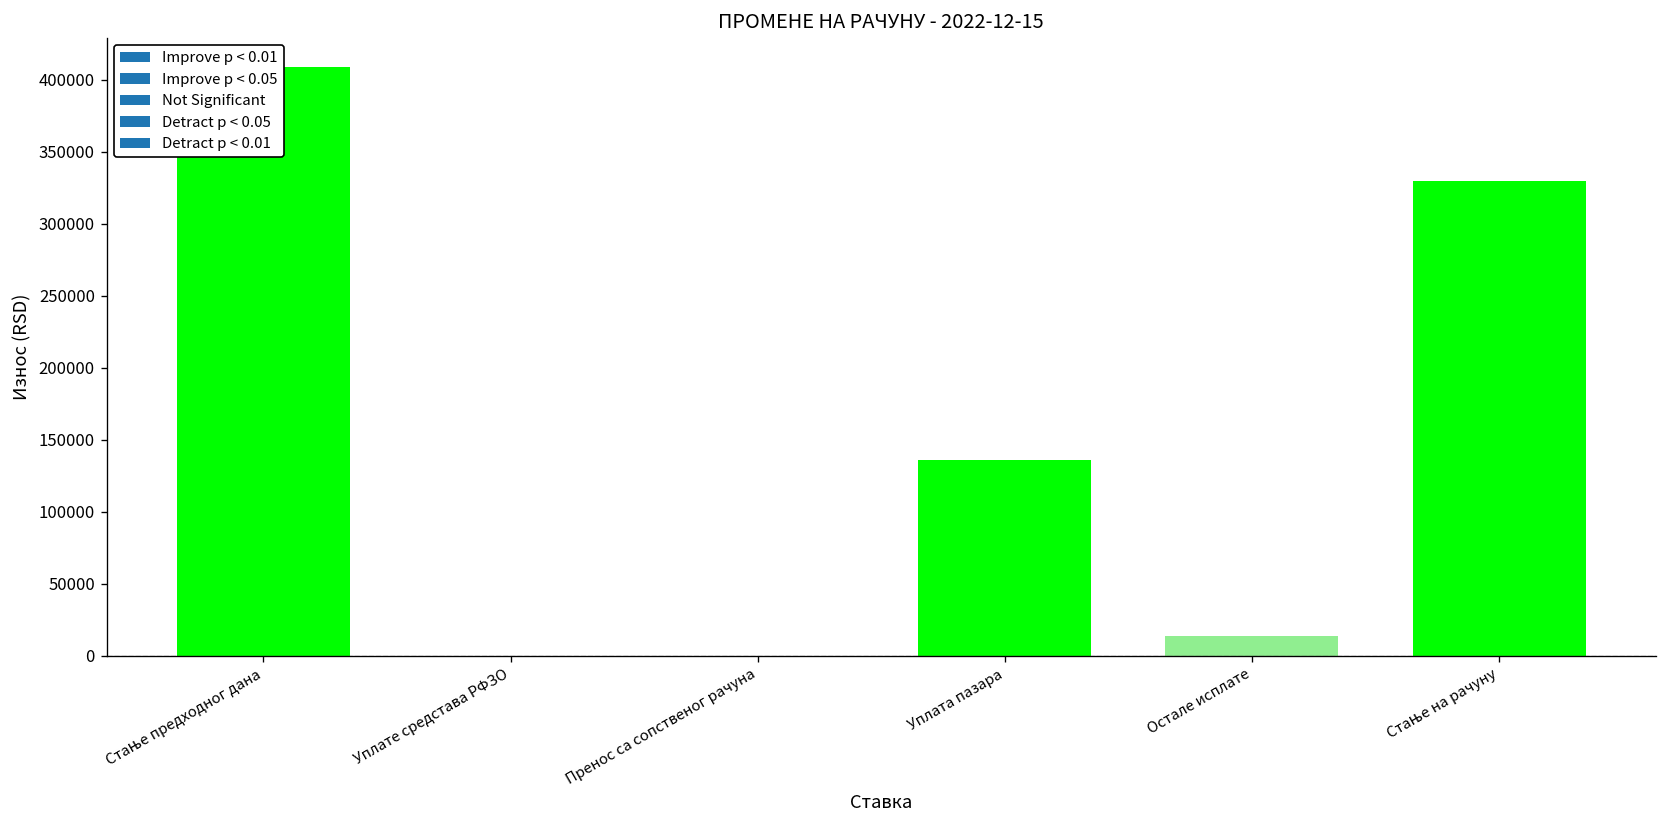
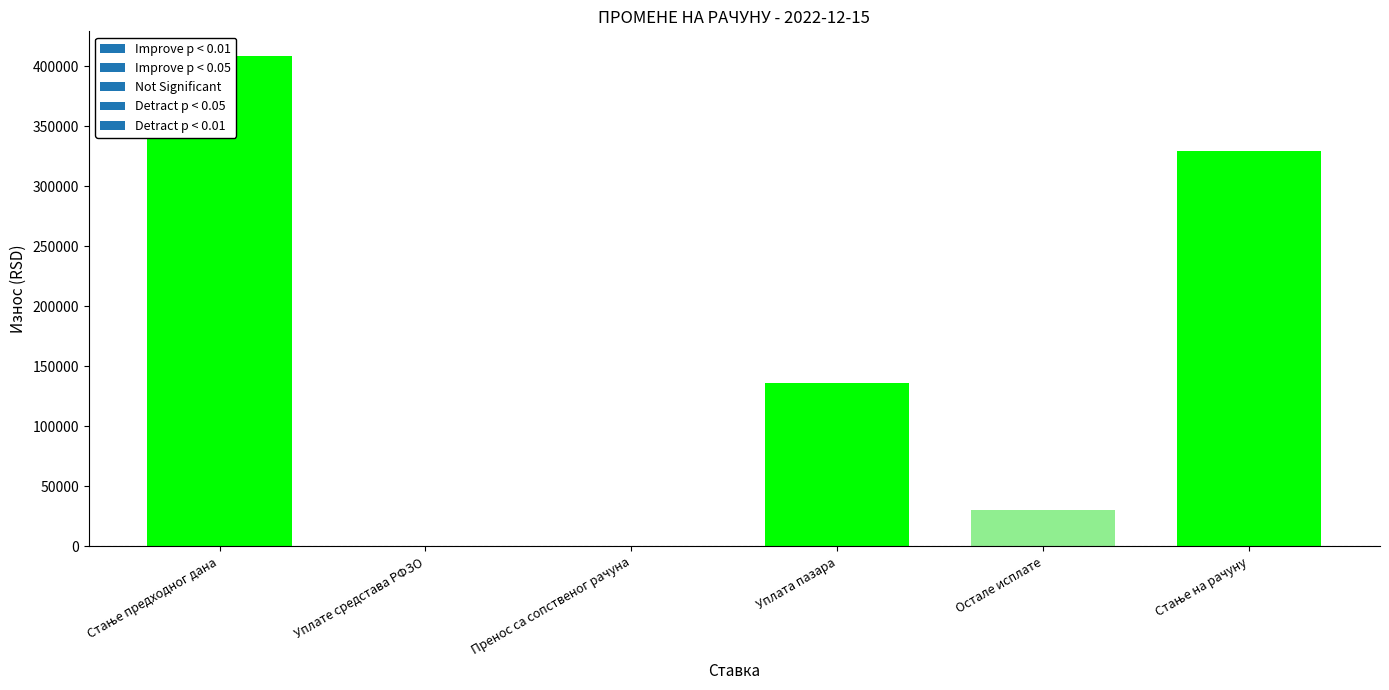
  {
    "Уплате средстава РФЗО": 0,
    "Пренос са сопственог рачуна": 0,
    "Уплата пазара": 136000,
-   "Остале исплате": 14000,
+   "Остале исплате": 30000,
    "Стање на рачуну": 330000
  }
